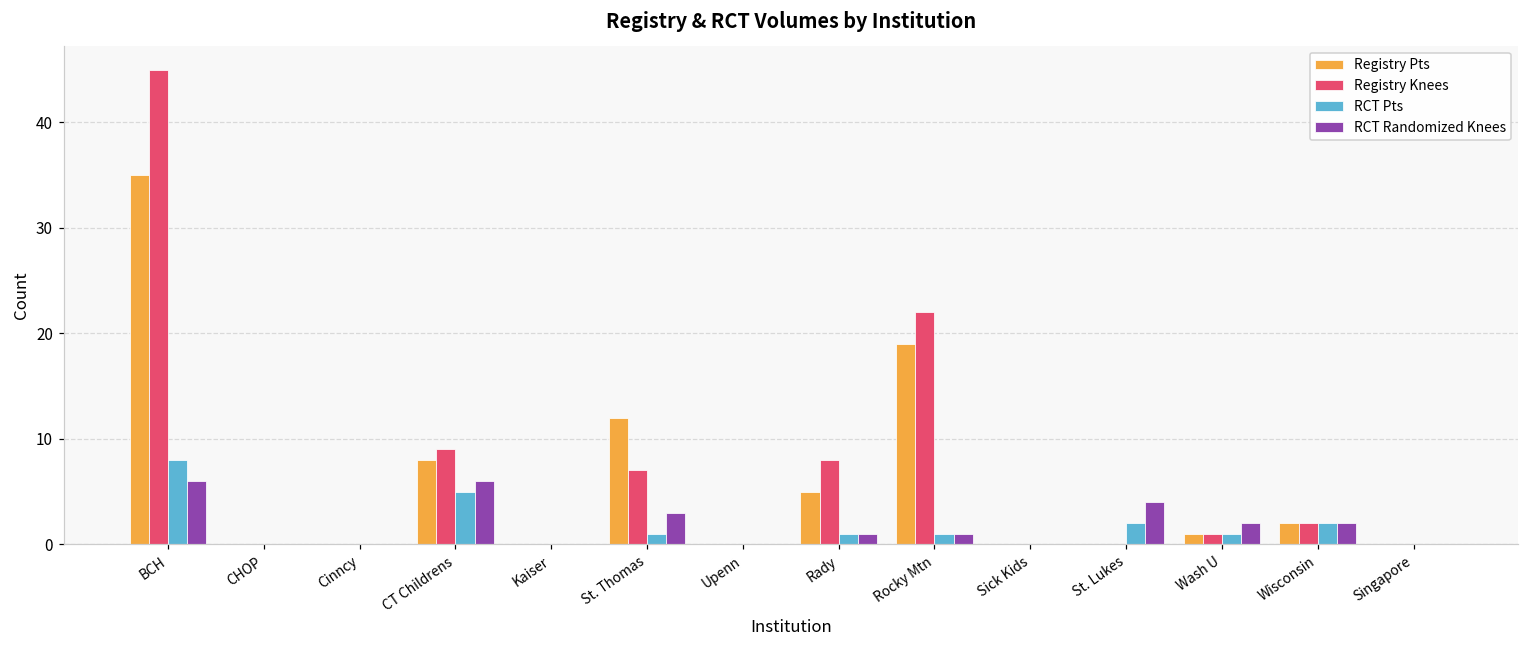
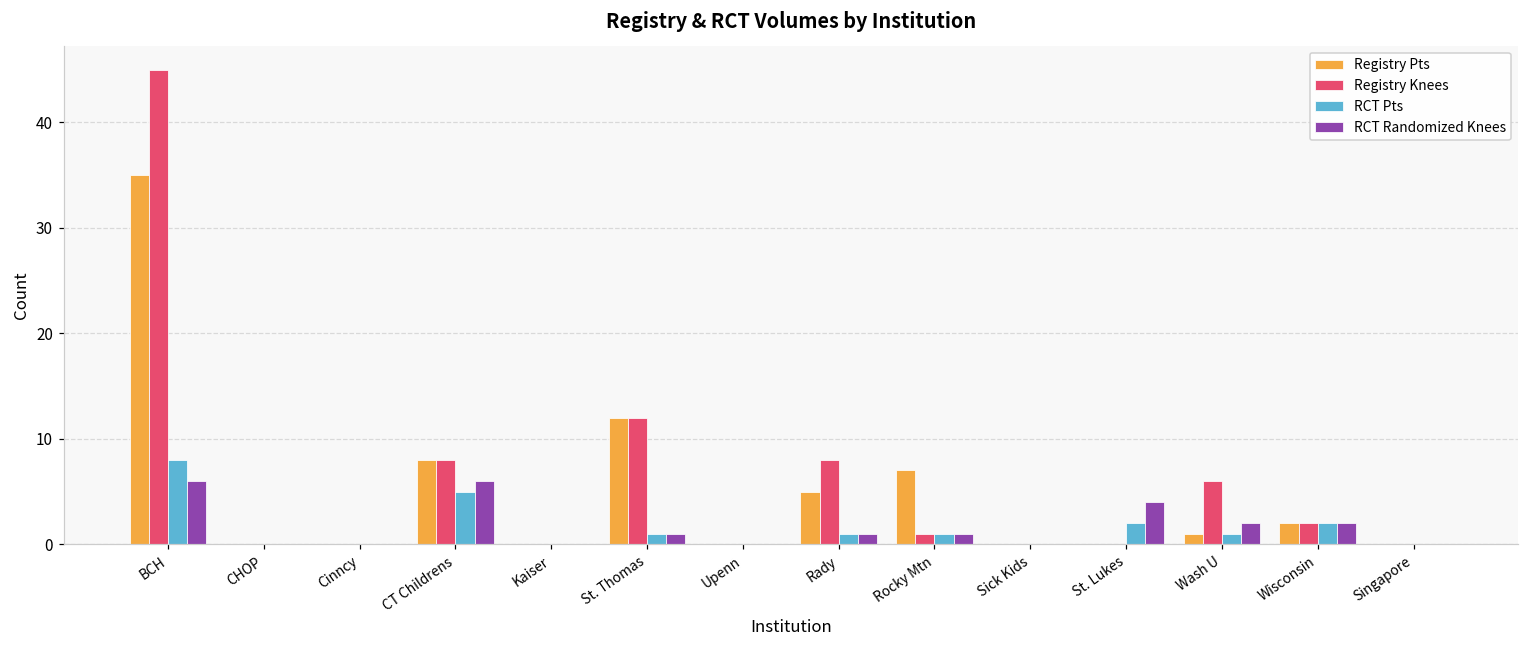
  {
    "Registry Pts": {
      "BCH": 35,
      "CHOP": 0,
      "Cinncy": 0,
      "CT Childrens": 8,
      "Kaiser": 0,
      "St. Thomas": 12,
      "Upenn": 0,
      "Rady": 5,
-     "Rocky Mtn": 19,
+     "Rocky Mtn": 7,
      "Sick Kids": 0,
      "St. Lukes": 0,
      "Wash U": 1,
      "Wisconsin": 2,
      "Singapore": 0
    },
    "Registry Knees": {
      "BCH": 45,
      "CHOP": 0,
      "Cinncy": 0,
-     "CT Childrens": 9,
+     "CT Childrens": 8,
      "Kaiser": 0,
-     "St. Thomas": 7,
+     "St. Thomas": 12,
      "Upenn": 0,
      "Rady": 8,
-     "Rocky Mtn": 22,
+     "Rocky Mtn": 1,
      "Sick Kids": 0,
      "St. Lukes": 0,
-     "Wash U": 1,
+     "Wash U": 6,
      "Wisconsin": 2,
      "Singapore": 0
    },
    "RCT Pts": {
      "BCH": 8,
      "CHOP": 0,
      "Cinncy": 0,
      "CT Childrens": 5,
      "Kaiser": 0,
      "St. Thomas": 1,
      "Upenn": 0,
      "Rady": 1,
      "Rocky Mtn": 1,
      "Sick Kids": 0,
      "St. Lukes": 2,
      "Wash U": 1,
      "Wisconsin": 2,
      "Singapore": 0
    },
    "RCT Randomized Knees": {
      "BCH": 6,
      "CHOP": 0,
      "Cinncy": 0,
      "CT Childrens": 6,
      "Kaiser": 0,
-     "St. Thomas": 3,
+     "St. Thomas": 1,
      "Upenn": 0,
      "Rady": 1,
      "Rocky Mtn": 1,
      "Sick Kids": 0,
      "St. Lukes": 4,
      "Wash U": 2,
      "Wisconsin": 2,
      "Singapore": 0
    }
  }
